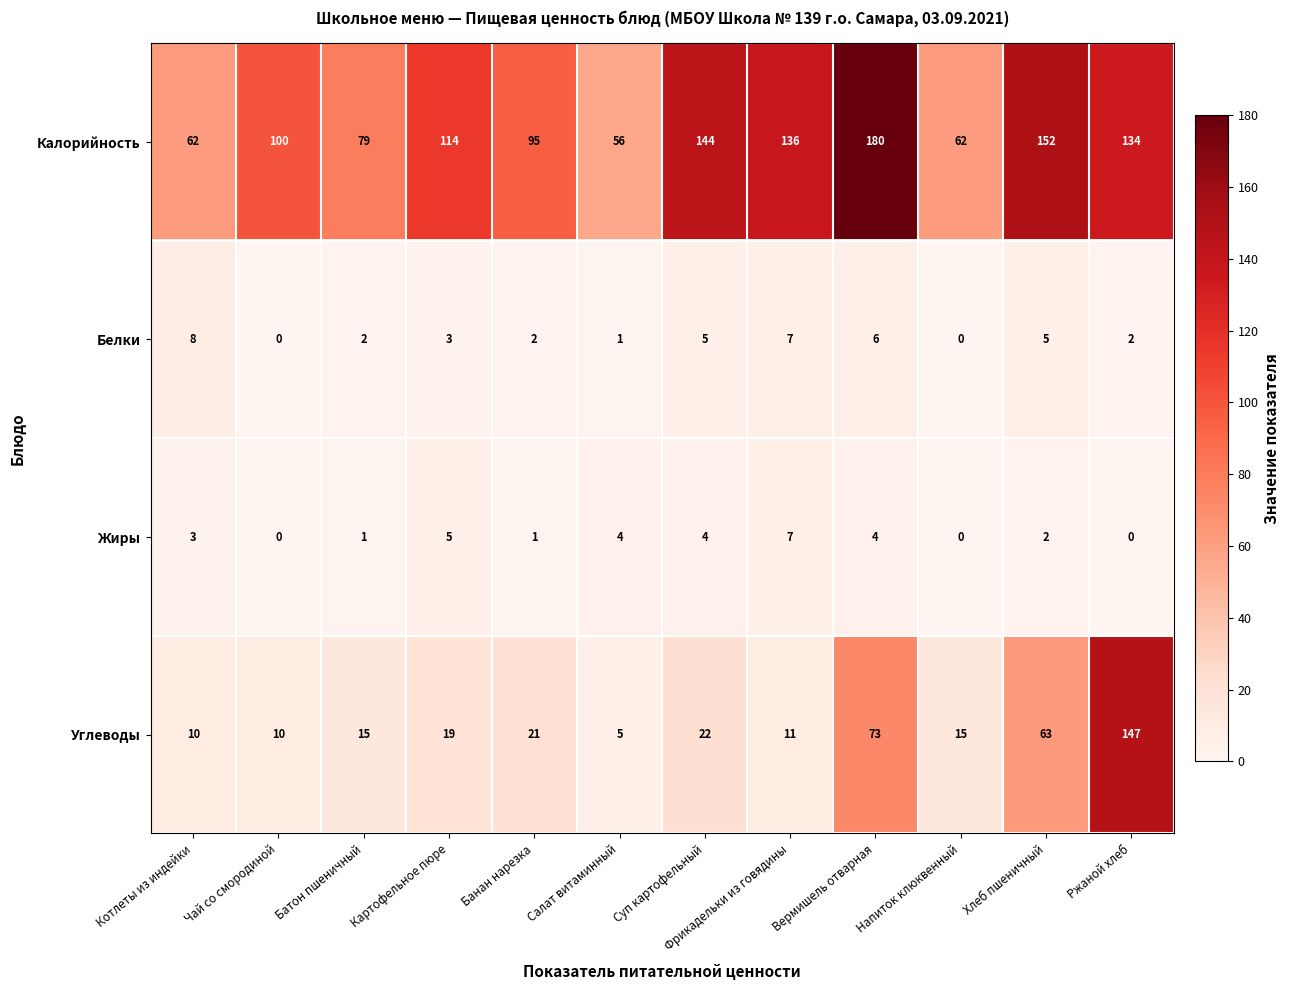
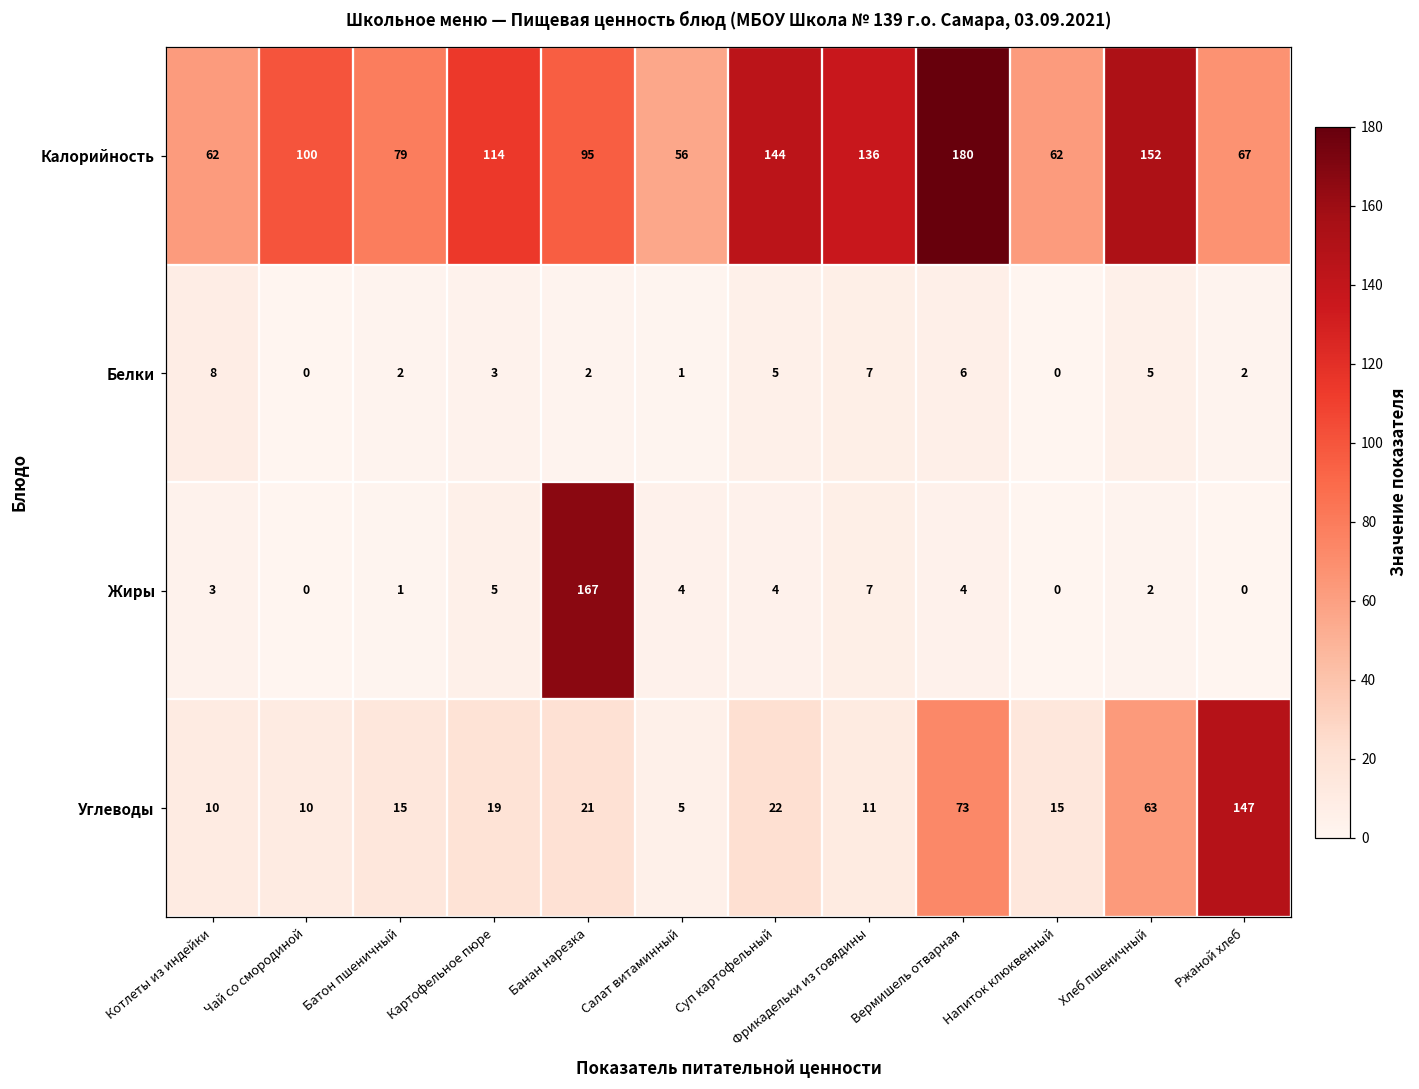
  {
    "Калорийность": {
      "Котлеты из индейки": 62,
      "Чай со смородиной": 100,
      "Батон пшеничный": 79,
      "Картофельное пюре": 114,
      "Банан нарезка": 95,
      "Салат витаминный": 56,
      "Суп картофельный": 144,
      "Фрикадельки из говядины": 136,
      "Вермишель отварная": 180,
      "Напиток клюквенный": 62,
      "Хлеб пшеничный": 152,
-     "Ржаной хлеб": 134
+     "Ржаной хлеб": 67
    },
    "Белки": {
      "Котлеты из индейки": 8,
      "Чай со смородиной": 0,
      "Батон пшеничный": 2,
      "Картофельное пюре": 3,
      "Банан нарезка": 2,
      "Салат витаминный": 1,
      "Суп картофельный": 5,
      "Фрикадельки из говядины": 7,
      "Вермишель отварная": 6,
      "Напиток клюквенный": 0,
      "Хлеб пшеничный": 5,
      "Ржаной хлеб": 2
    },
    "Жиры": {
      "Котлеты из индейки": 3,
      "Чай со смородиной": 0,
      "Батон пшеничный": 1,
      "Картофельное пюре": 5,
-     "Банан нарезка": 1,
+     "Банан нарезка": 167,
      "Салат витаминный": 4,
      "Суп картофельный": 4,
      "Фрикадельки из говядины": 7,
      "Вермишель отварная": 4,
      "Напиток клюквенный": 0,
      "Хлеб пшеничный": 2,
      "Ржаной хлеб": 0
    },
    "Углеводы": {
      "Котлеты из индейки": 10,
      "Чай со смородиной": 10,
      "Батон пшеничный": 15,
      "Картофельное пюре": 19,
      "Банан нарезка": 21,
      "Салат витаминный": 5,
      "Суп картофельный": 22,
      "Фрикадельки из говядины": 11,
      "Вермишель отварная": 73,
      "Напиток клюквенный": 15,
      "Хлеб пшеничный": 63,
      "Ржаной хлеб": 147
    }
  }
